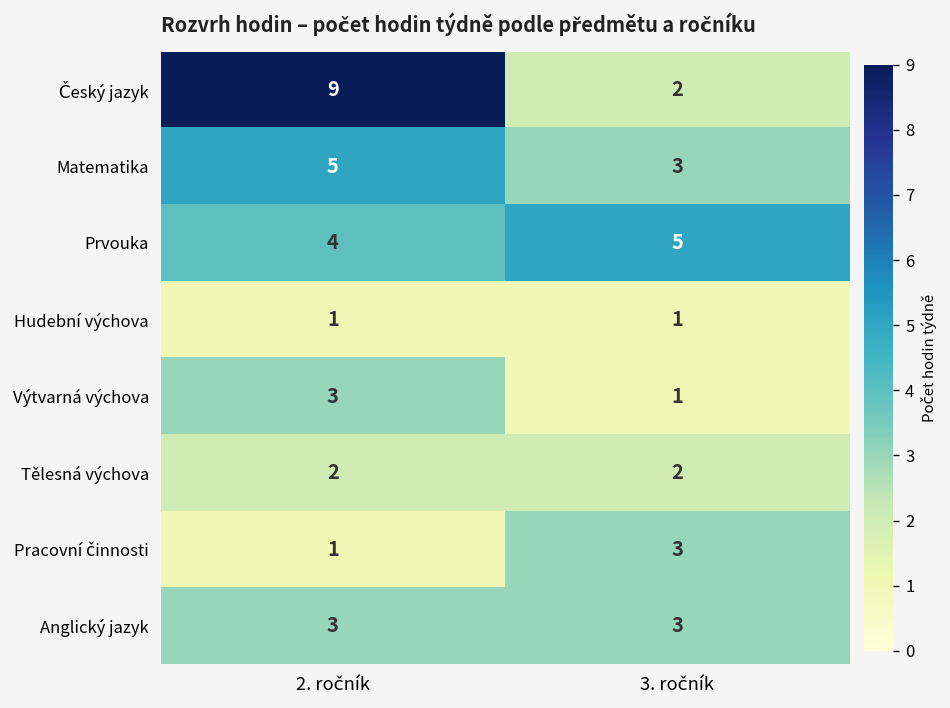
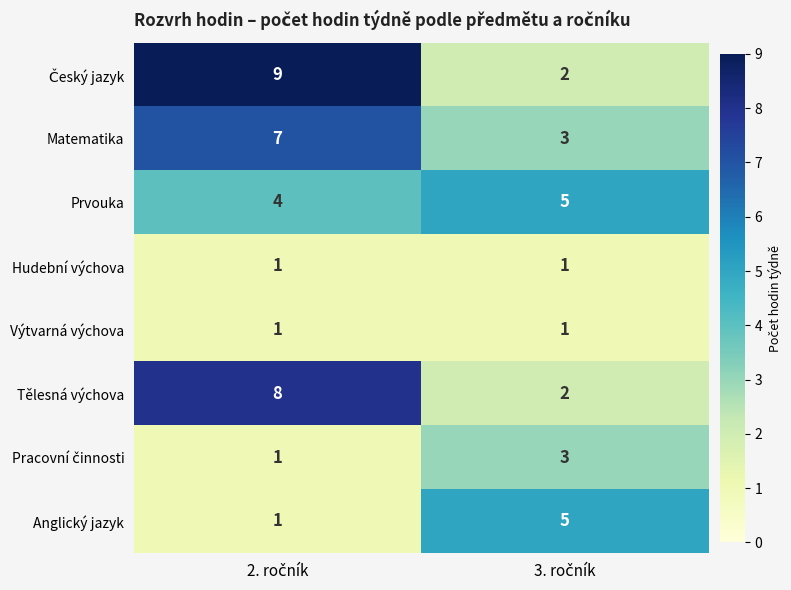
  {
    "Český jazyk": {
      "2. ročník": 9,
      "3. ročník": 2
    },
    "Matematika": {
-     "2. ročník": 5,
+     "2. ročník": 7,
      "3. ročník": 3
    },
    "Prvouka": {
      "2. ročník": 4,
      "3. ročník": 5
    },
    "Hudební výchova": {
      "2. ročník": 1,
      "3. ročník": 1
    },
    "Výtvarná výchova": {
-     "2. ročník": 3,
+     "2. ročník": 1,
      "3. ročník": 1
    },
    "Tělesná výchova": {
-     "2. ročník": 2,
+     "2. ročník": 8,
      "3. ročník": 2
    },
    "Pracovní činnosti": {
      "2. ročník": 1,
      "3. ročník": 3
    },
    "Anglický jazyk": {
-     "2. ročník": 3,
-     "3. ročník": 3
+     "2. ročník": 1,
+     "3. ročník": 5
    }
  }
